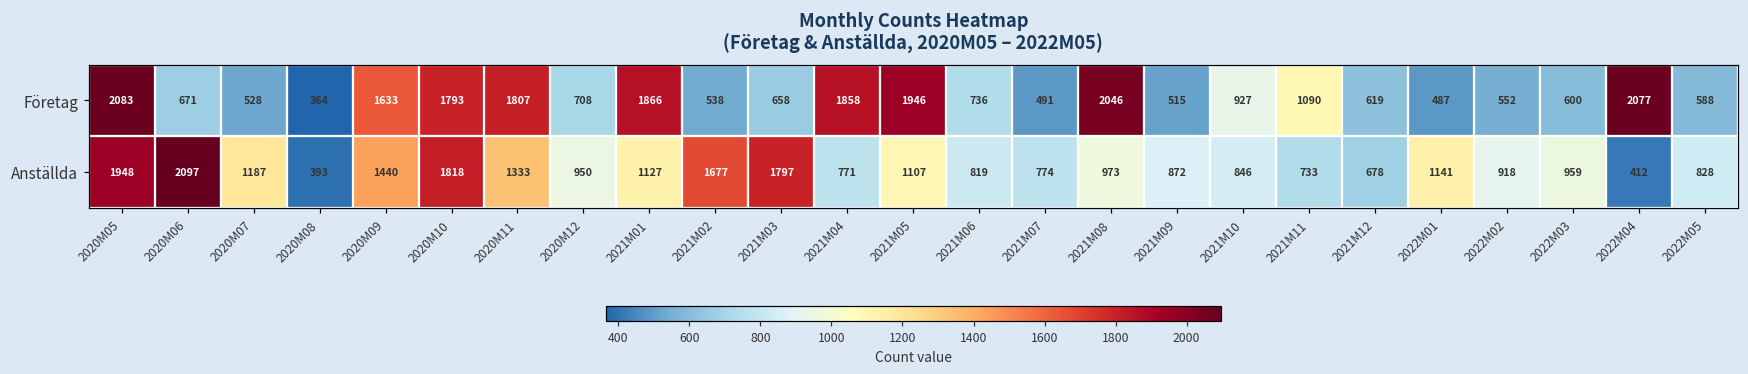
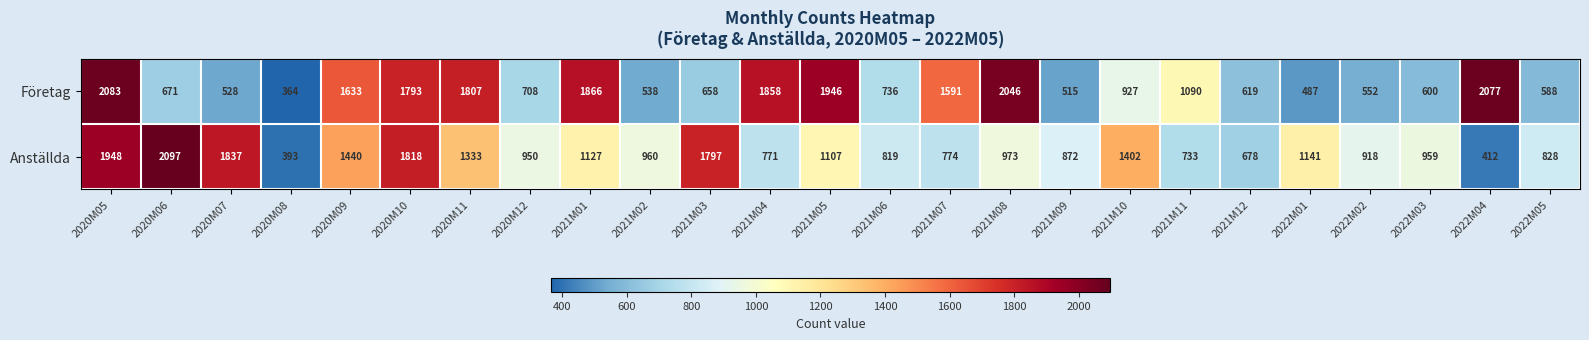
  {
    "Företag": {
      "2020M05": 2083,
      "2020M06": 671,
      "2020M07": 528,
      "2020M08": 364,
      "2020M09": 1633,
      "2020M10": 1793,
      "2020M11": 1807,
      "2020M12": 708,
      "2021M01": 1866,
      "2021M02": 538,
      "2021M03": 658,
      "2021M04": 1858,
      "2021M05": 1946,
      "2021M06": 736,
-     "2021M07": 491,
+     "2021M07": 1591,
      "2021M08": 2046,
      "2021M09": 515,
      "2021M10": 927,
      "2021M11": 1090,
      "2021M12": 619,
      "2022M01": 487,
      "2022M02": 552,
      "2022M03": 600,
      "2022M04": 2077,
      "2022M05": 588
    },
    "Anställda": {
      "2020M05": 1948,
      "2020M06": 2097,
-     "2020M07": 1187,
+     "2020M07": 1837,
      "2020M08": 393,
      "2020M09": 1440,
      "2020M10": 1818,
      "2020M11": 1333,
      "2020M12": 950,
      "2021M01": 1127,
-     "2021M02": 1677,
+     "2021M02": 960,
      "2021M03": 1797,
      "2021M04": 771,
      "2021M05": 1107,
      "2021M06": 819,
      "2021M07": 774,
      "2021M08": 973,
      "2021M09": 872,
-     "2021M10": 846,
+     "2021M10": 1402,
      "2021M11": 733,
      "2021M12": 678,
      "2022M01": 1141,
      "2022M02": 918,
      "2022M03": 959,
      "2022M04": 412,
      "2022M05": 828
    }
  }
